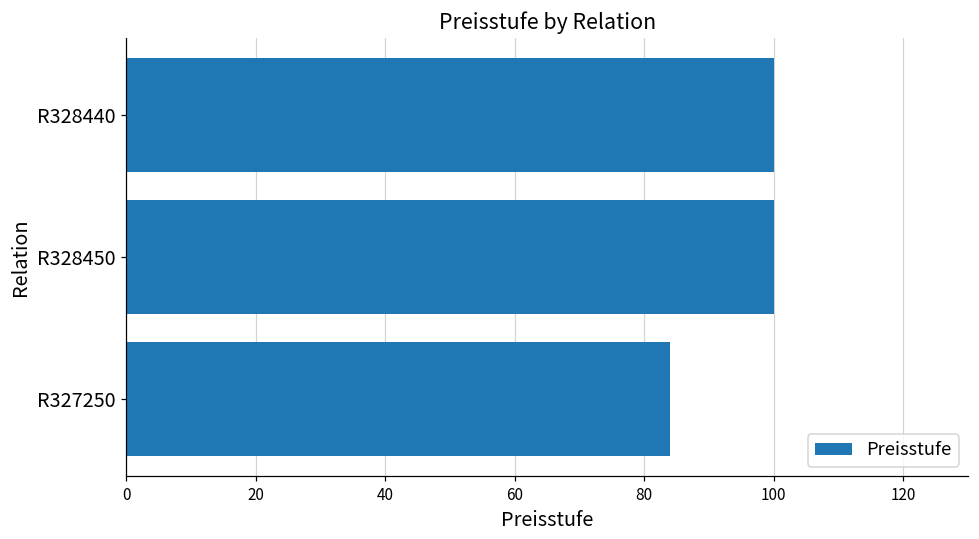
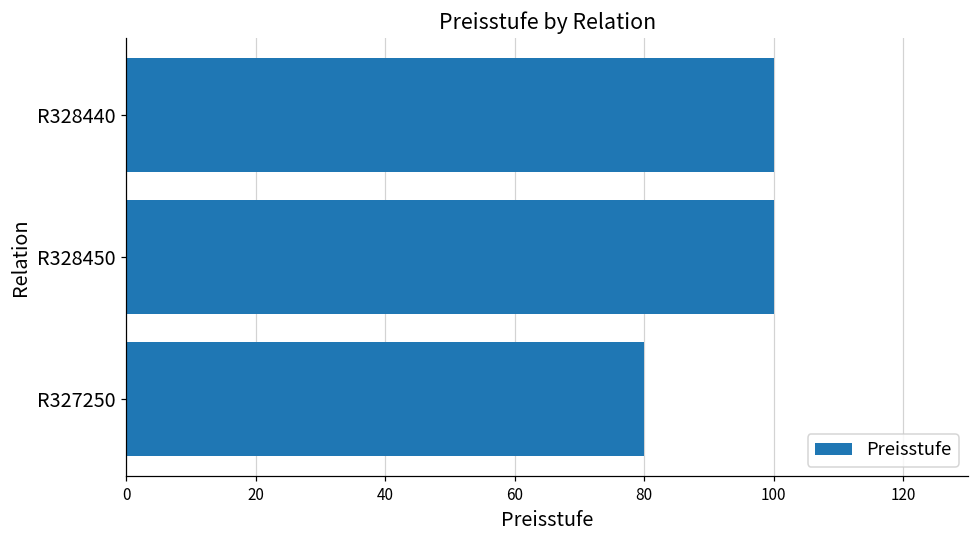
  {
    "R328440": 100,
    "R328450": 100,
-   "R327250": 84
+   "R327250": 80
  }
